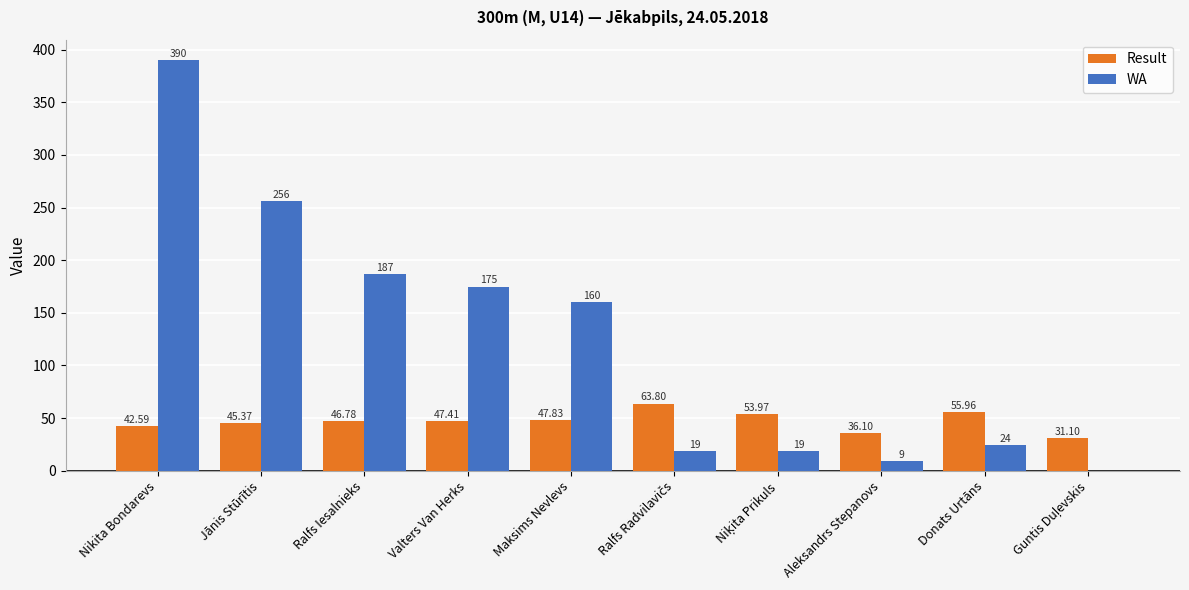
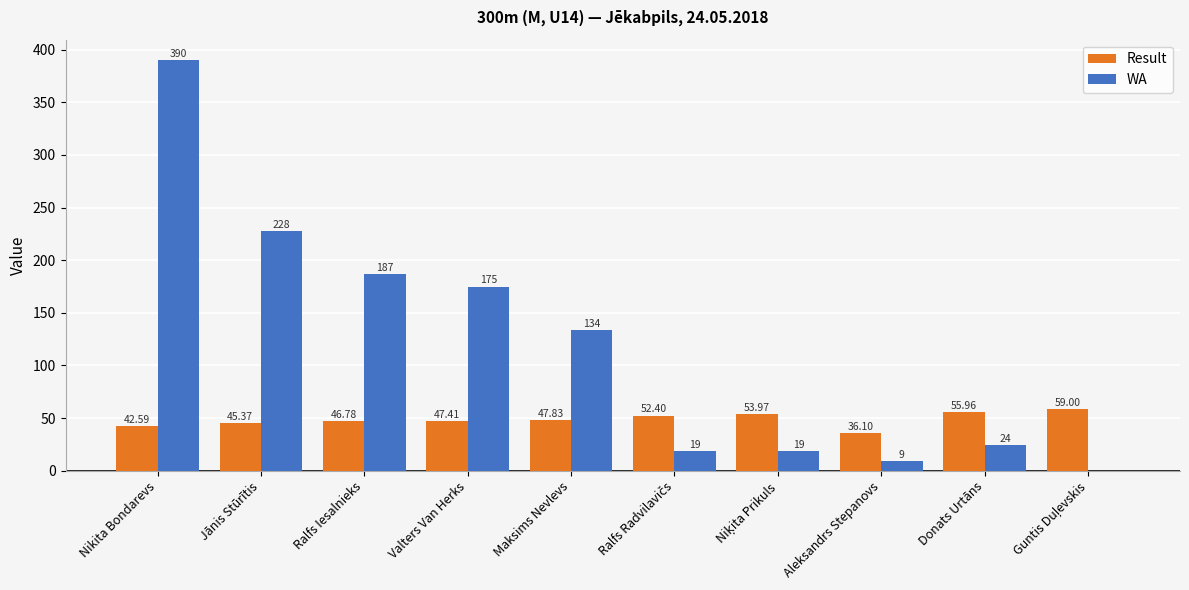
  {
    "Result": {
      "Nikita Bondarevs": 42.59,
      "Jānis Stūrītis": 45.37,
      "Ralfs Iesalnieks": 46.78,
      "Valters Van Herks": 47.41,
      "Maksims Nevlevs": 47.83,
-     "Ralfs Radvilavičs": 63.80,
+     "Ralfs Radvilavičs": 52.40,
      "Niķita Prikuls": 53.97,
      "Aleksandrs Stepanovs": 36.10,
      "Donats Urtāns": 55.96,
-     "Guntis Duļevskis": 31.10
+     "Guntis Duļevskis": 59.00
    },
    "WA": {
      "Nikita Bondarevs": 390,
-     "Jānis Stūrītis": 256,
+     "Jānis Stūrītis": 228,
      "Ralfs Iesalnieks": 187,
      "Valters Van Herks": 175,
-     "Maksims Nevlevs": 160,
+     "Maksims Nevlevs": 134,
      "Ralfs Radvilavičs": 19,
      "Niķita Prikuls": 19,
      "Aleksandrs Stepanovs": 9,
      "Donats Urtāns": 24
    }
  }
